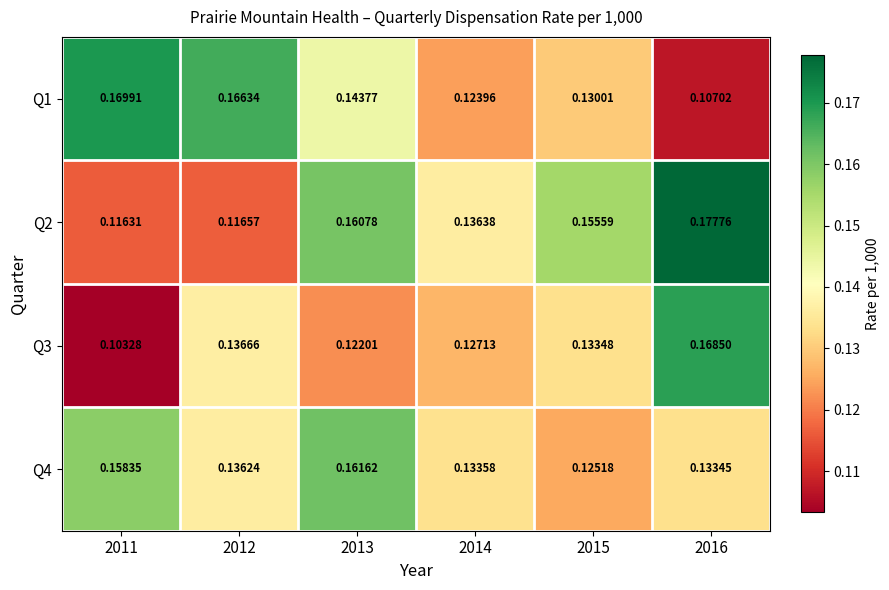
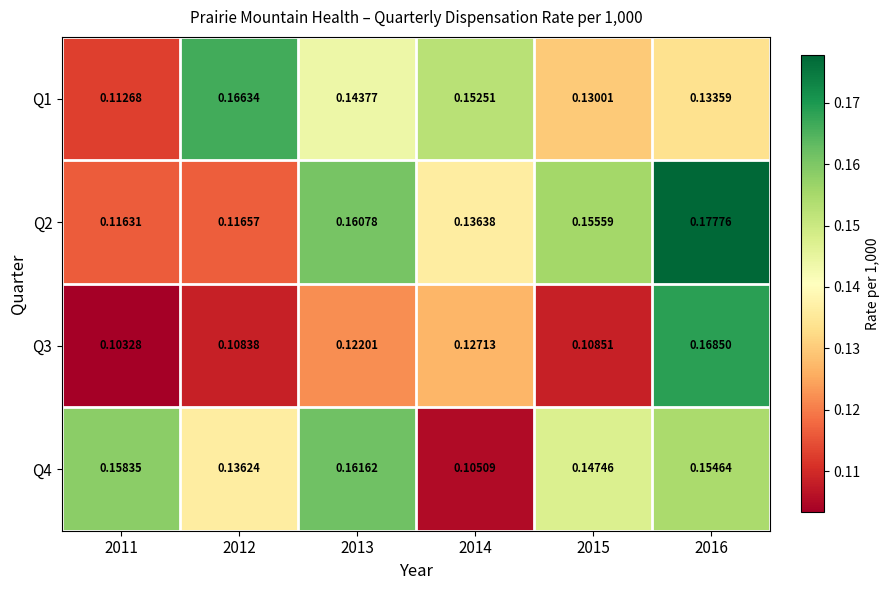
  {
    "Q1": {
-     "2011": 0.16991,
+     "2011": 0.11268,
      "2012": 0.16634,
      "2013": 0.14377,
-     "2014": 0.12396,
+     "2014": 0.15251,
      "2015": 0.13001,
-     "2016": 0.10702
+     "2016": 0.13359
    },
    "Q2": {
      "2011": 0.11631,
      "2012": 0.11657,
      "2013": 0.16078,
      "2014": 0.13638,
      "2015": 0.15559,
      "2016": 0.17776
    },
    "Q3": {
      "2011": 0.10328,
-     "2012": 0.13666,
+     "2012": 0.10838,
      "2013": 0.12201,
      "2014": 0.12713,
-     "2015": 0.13348,
+     "2015": 0.10851,
      "2016": 0.16850
    },
    "Q4": {
      "2011": 0.15835,
      "2012": 0.13624,
      "2013": 0.16162,
-     "2014": 0.13358,
-     "2015": 0.12518,
-     "2016": 0.13345
+     "2014": 0.10509,
+     "2015": 0.14746,
+     "2016": 0.15464
    }
  }
